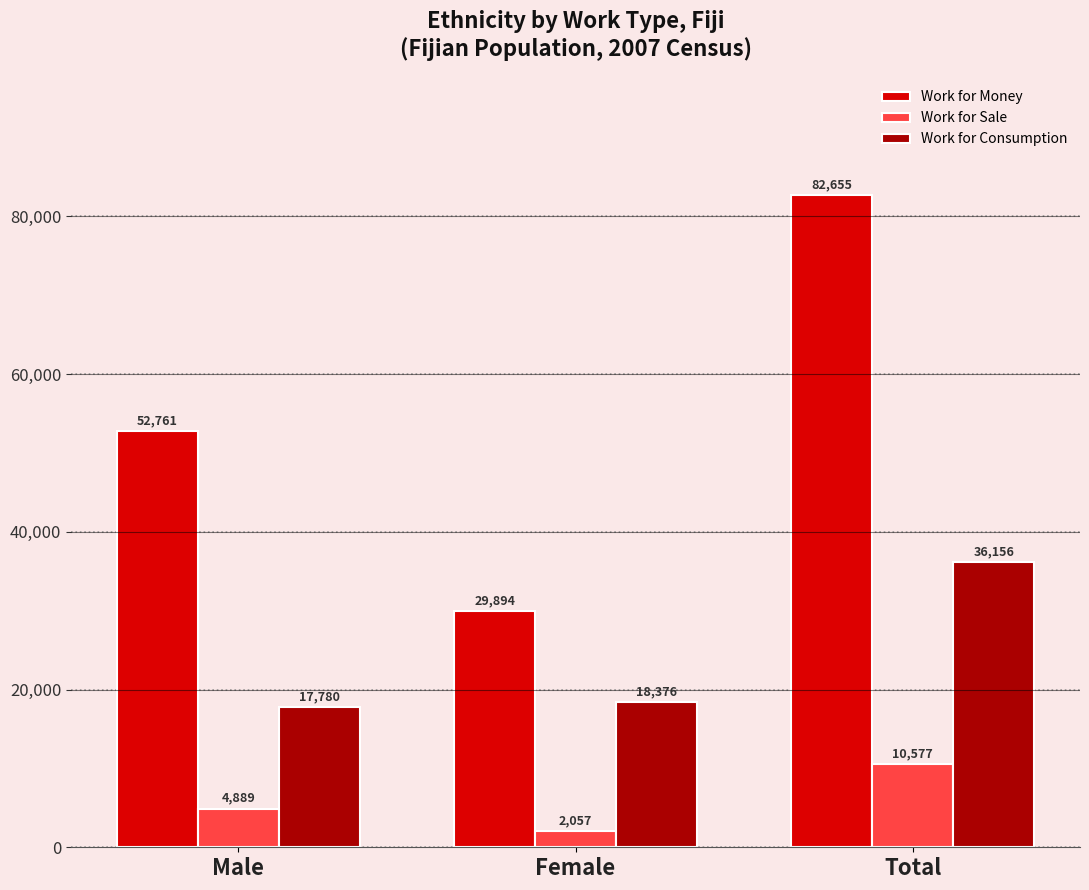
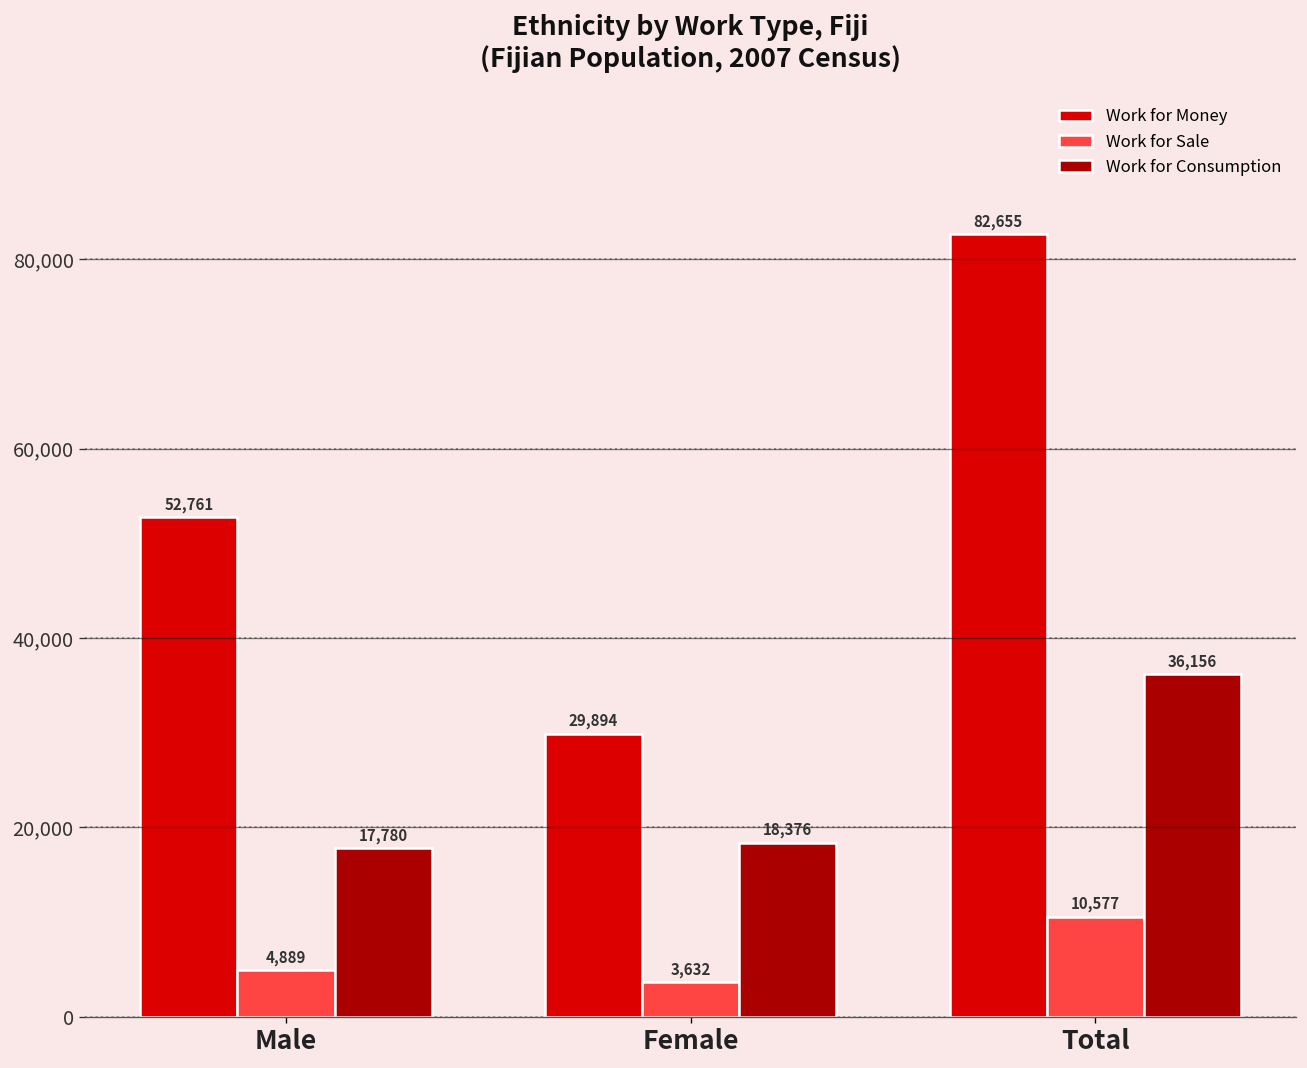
  {
    "Work for Sale": {
      "Male": "4,889",
-     "Female": "2,057",
+     "Female": "3,632",
      "Total": "10,577"
    }
  }
